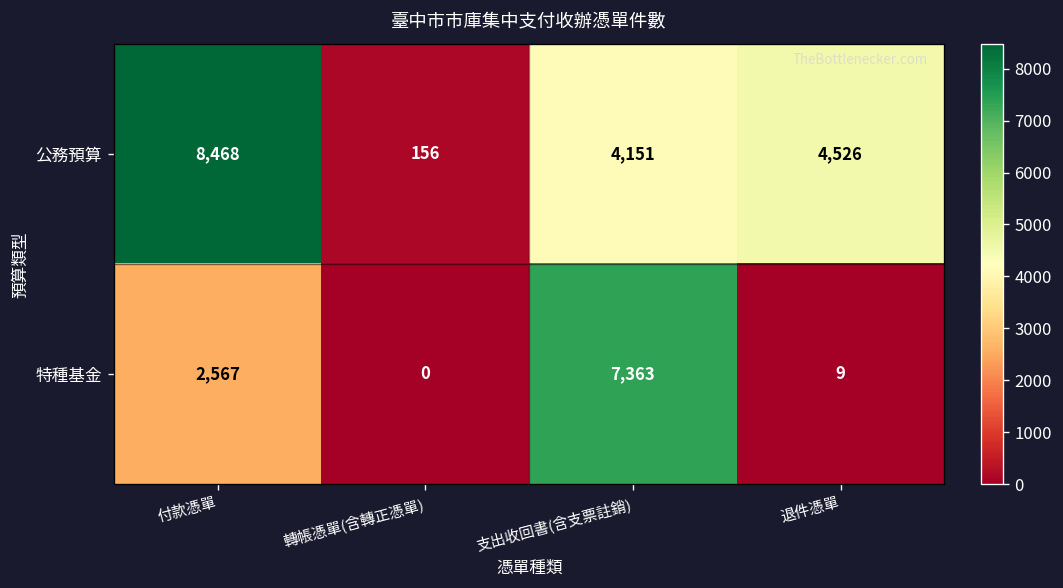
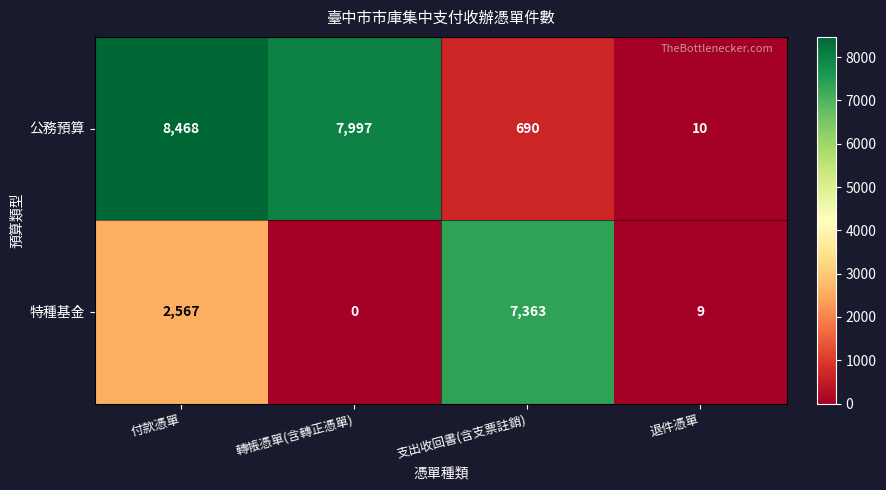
  {
    "公務預算": {
      "付款憑單": "8,468",
-     "轉帳憑單(含轉正憑單)": "156",
-     "支出收回書(含支票註銷)": "4,151",
-     "退件憑單": "4,526"
+     "轉帳憑單(含轉正憑單)": "7,997",
+     "支出收回書(含支票註銷)": "690",
+     "退件憑單": "10"
    },
    "特種基金": {
      "付款憑單": "2,567",
      "轉帳憑單(含轉正憑單)": "0",
      "支出收回書(含支票註銷)": "7,363",
      "退件憑單": "9"
    }
  }
